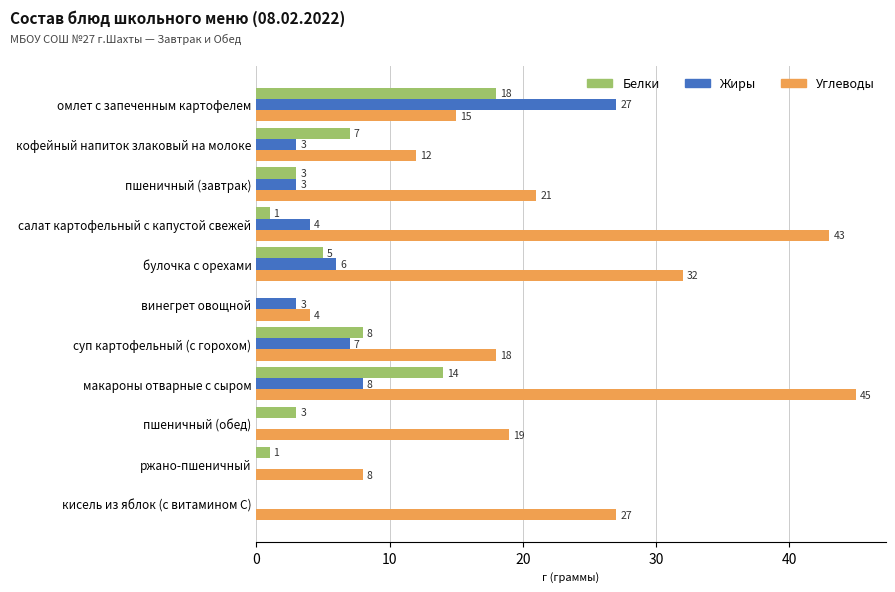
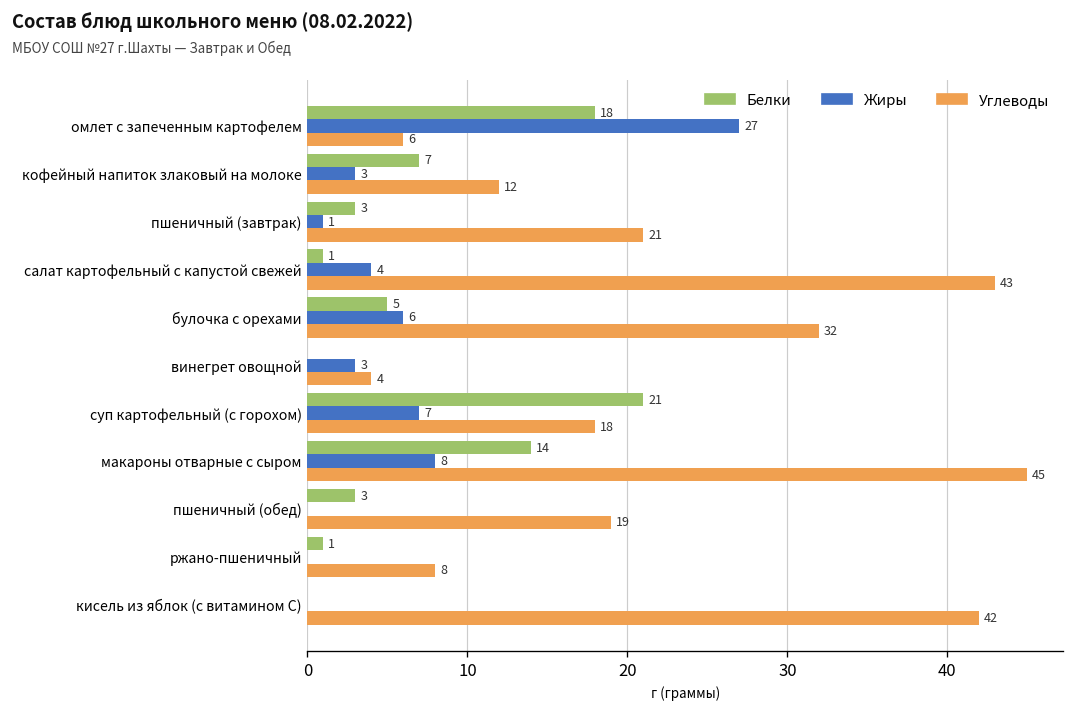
  {
    "Белки": {
      "омлет с запеченным картофелем": 18,
      "кофейный напиток злаковый на молоке": 7,
      "пшеничный (завтрак)": 3,
      "салат картофельный с капустой свежей": 1,
      "булочка с орехами": 5,
-     "суп картофельный (с горохом)": 8,
+     "суп картофельный (с горохом)": 21,
      "макароны отварные с сыром": 14,
      "пшеничный (обед)": 3,
      "ржано-пшеничный": 1
    },
    "Жиры": {
      "омлет с запеченным картофелем": 27,
      "кофейный напиток злаковый на молоке": 3,
-     "пшеничный (завтрак)": 3,
+     "пшеничный (завтрак)": 1,
      "салат картофельный с капустой свежей": 4,
      "булочка с орехами": 6,
      "винегрет овощной": 3,
      "суп картофельный (с горохом)": 7,
      "макароны отварные с сыром": 8
    },
    "Углеводы": {
-     "омлет с запеченным картофелем": 15,
+     "омлет с запеченным картофелем": 6,
      "кофейный напиток злаковый на молоке": 12,
      "пшеничный (завтрак)": 21,
      "салат картофельный с капустой свежей": 43,
      "булочка с орехами": 32,
      "винегрет овощной": 4,
      "суп картофельный (с горохом)": 18,
      "макароны отварные с сыром": 45,
      "пшеничный (обед)": 19,
      "ржано-пшеничный": 8,
-     "кисель из яблок (с витамином С)": 27
+     "кисель из яблок (с витамином С)": 42
    }
  }
